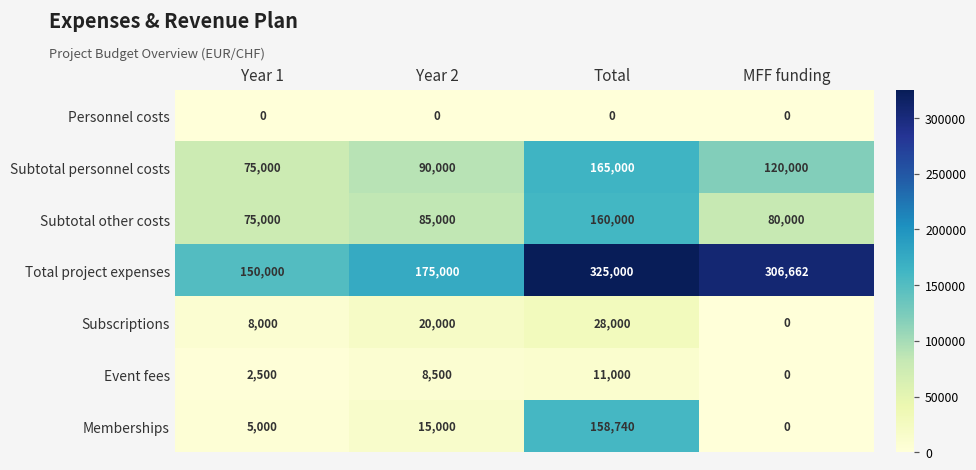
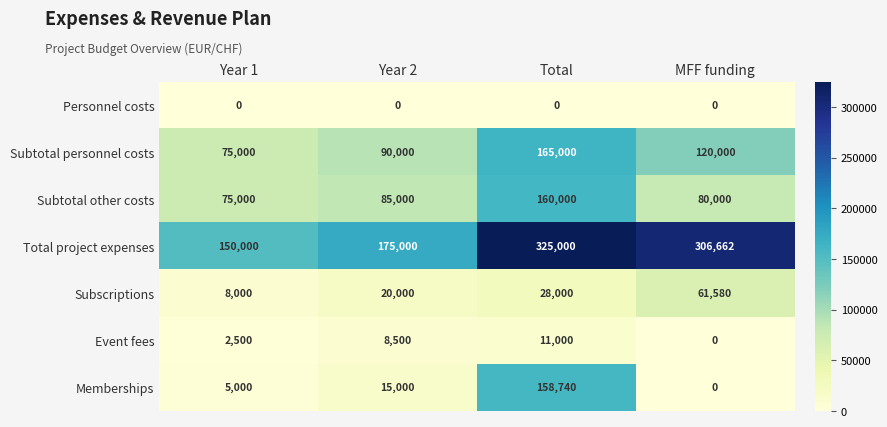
  {
    "Personnel costs": {
      "Year 1": "0",
      "Year 2": "0",
      "Total": "0",
      "MFF funding": "0"
    },
    "Subtotal personnel costs": {
      "Year 1": "75,000",
      "Year 2": "90,000",
      "Total": "165,000",
      "MFF funding": "120,000"
    },
    "Subtotal other costs": {
      "Year 1": "75,000",
      "Year 2": "85,000",
      "Total": "160,000",
      "MFF funding": "80,000"
    },
    "Total project expenses": {
      "Year 1": "150,000",
      "Year 2": "175,000",
      "Total": "325,000",
      "MFF funding": "306,662"
    },
    "Subscriptions": {
      "Year 1": "8,000",
      "Year 2": "20,000",
      "Total": "28,000",
-     "MFF funding": "0"
+     "MFF funding": "61,580"
    },
    "Event fees": {
      "Year 1": "2,500",
      "Year 2": "8,500",
      "Total": "11,000",
      "MFF funding": "0"
    },
    "Memberships": {
      "Year 1": "5,000",
      "Year 2": "15,000",
      "Total": "158,740",
      "MFF funding": "0"
    }
  }
